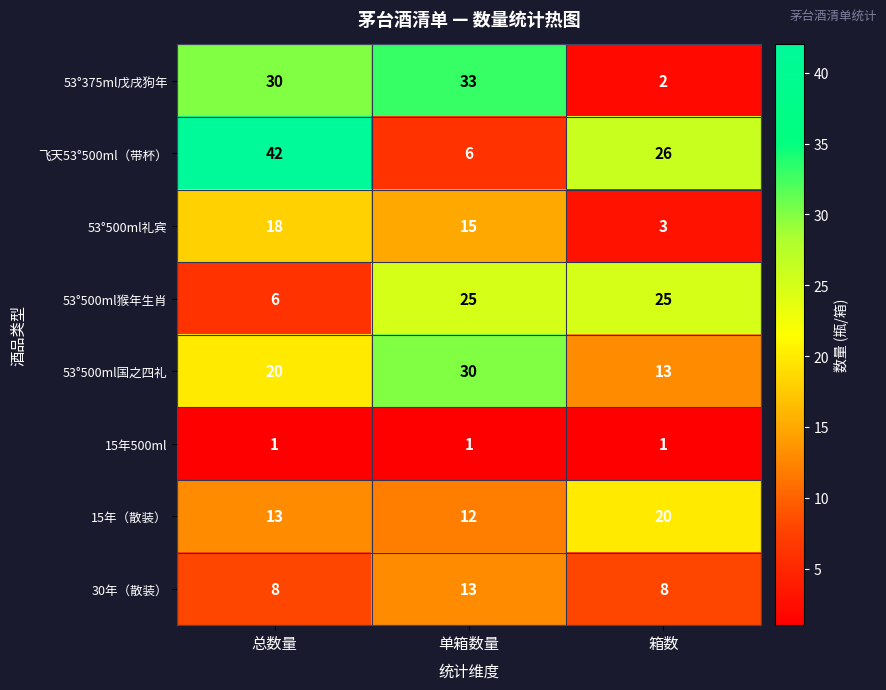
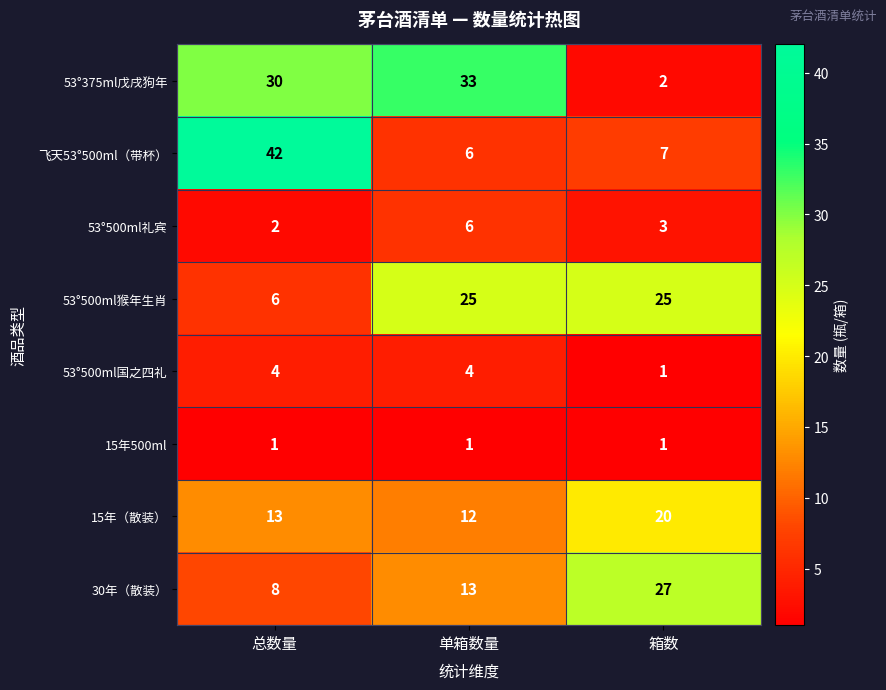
  {
    "53°375ml戊戌狗年": {
      "总数量": 30,
      "单箱数量": 33,
      "箱数": 2
    },
    "飞天53°500ml（带杯）": {
      "总数量": 42,
      "单箱数量": 6,
-     "箱数": 26
+     "箱数": 7
    },
    "53°500ml礼宾": {
-     "总数量": 18,
-     "单箱数量": 15,
+     "总数量": 2,
+     "单箱数量": 6,
      "箱数": 3
    },
    "53°500ml猴年生肖": {
      "总数量": 6,
      "单箱数量": 25,
      "箱数": 25
    },
    "53°500ml国之四礼": {
-     "总数量": 20,
-     "单箱数量": 30,
-     "箱数": 13
+     "总数量": 4,
+     "单箱数量": 4,
+     "箱数": 1
    },
    "15年500ml": {
      "总数量": 1,
      "单箱数量": 1,
      "箱数": 1
    },
    "15年（散装）": {
      "总数量": 13,
      "单箱数量": 12,
      "箱数": 20
    },
    "30年（散装）": {
      "总数量": 8,
      "单箱数量": 13,
-     "箱数": 8
+     "箱数": 27
    }
  }
